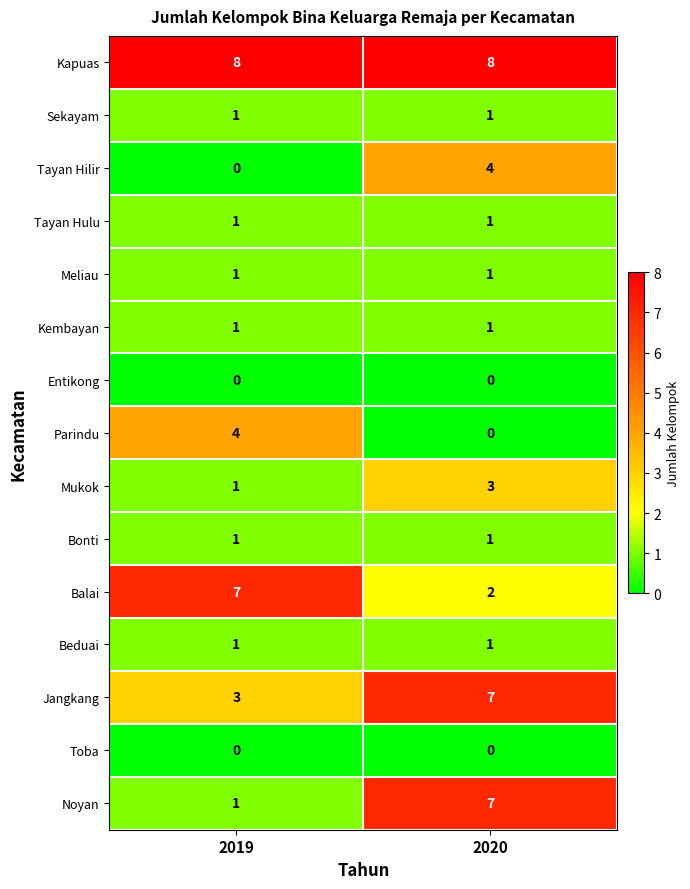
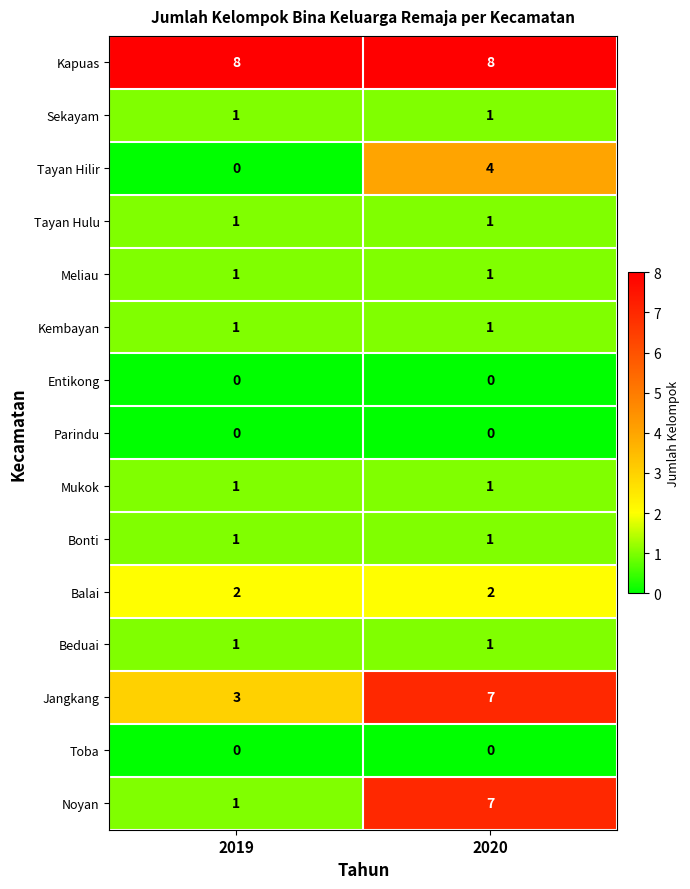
  {
    "Kapuas": {
      "2019": 8,
      "2020": 8
    },
    "Sekayam": {
      "2019": 1,
      "2020": 1
    },
    "Tayan Hilir": {
      "2019": 0,
      "2020": 4
    },
    "Tayan Hulu": {
      "2019": 1,
      "2020": 1
    },
    "Meliau": {
      "2019": 1,
      "2020": 1
    },
    "Kembayan": {
      "2019": 1,
      "2020": 1
    },
    "Entikong": {
      "2019": 0,
      "2020": 0
    },
    "Parindu": {
-     "2019": 4,
+     "2019": 0,
      "2020": 0
    },
    "Mukok": {
      "2019": 1,
-     "2020": 3
+     "2020": 1
    },
    "Bonti": {
      "2019": 1,
      "2020": 1
    },
    "Balai": {
-     "2019": 7,
+     "2019": 2,
      "2020": 2
    },
    "Beduai": {
      "2019": 1,
      "2020": 1
    },
    "Jangkang": {
      "2019": 3,
      "2020": 7
    },
    "Toba": {
      "2019": 0,
      "2020": 0
    },
    "Noyan": {
      "2019": 1,
      "2020": 7
    }
  }
